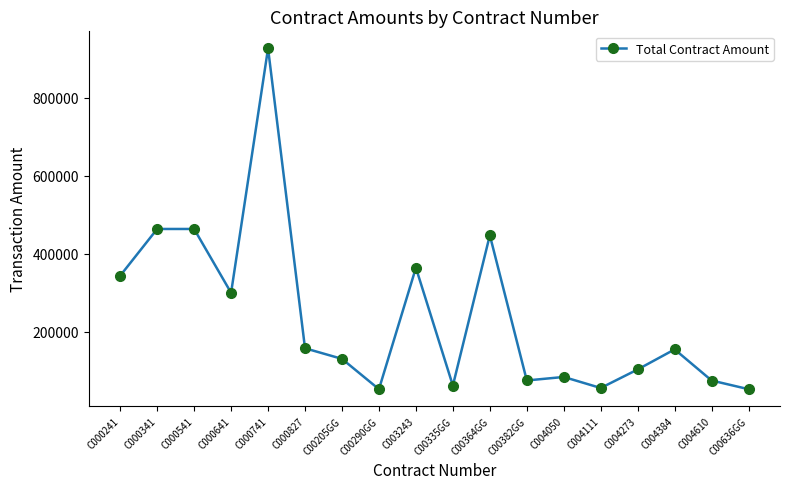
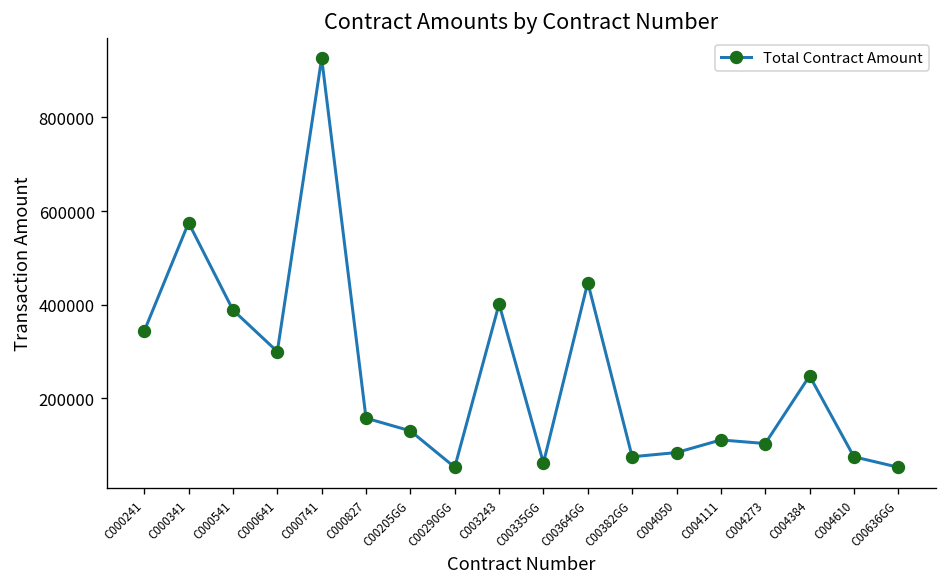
  {
    "C000241": 340000,
-   "C000341": 460000,
-   "C000541": 460000,
+   "C000341": 570000,
+   "C000541": 390000,
    "C000641": 300000,
    "C000741": 930000,
    "C000827": 160000,
    "C00205GG": 130000,
    "C00290GG": 50000,
-   "C003243": 360000,
+   "C003243": 400000,
    "C00335GG": 60000,
    "C00364GG": 450000,
    "C00382GG": 70000,
    "C004050": 80000,
-   "C004111": 60000,
+   "C004111": 110000,
    "C004273": 100000,
-   "C004384": 150000,
+   "C004384": 250000,
    "C004610": 70000,
    "C00636GG": 50000
  }
